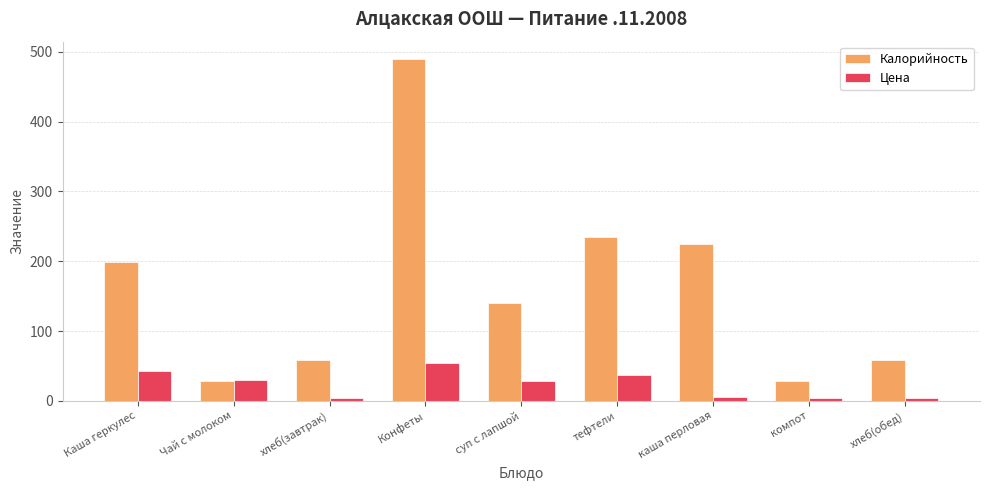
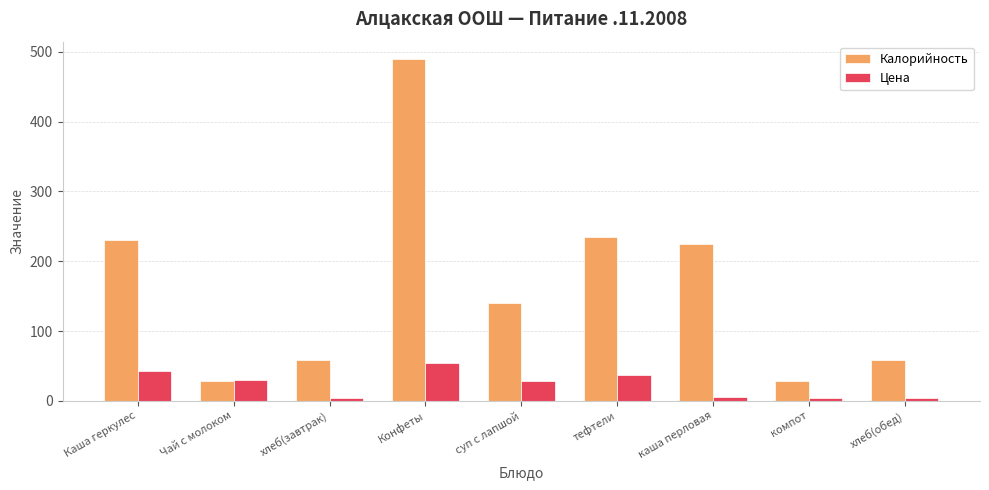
  {
    "Калорийность": {
-     "Каша геркулес": 200,
+     "Каша геркулес": 230,
      "Чай с молоком": 30,
      "хлеб(завтрак)": 60,
      "Конфеты": 490,
      "суп с лапшой": 140,
      "тефтели": 230,
      "каша перловая": 220,
      "компот": 30,
      "хлеб(обед)": 60
    },
    "Цена": {
      "Каша геркулес": 40,
      "Чай с молоком": 30,
      "хлеб(завтрак)": 0,
      "Конфеты": 50,
      "суп с лапшой": 30,
      "тефтели": 40,
      "каша перловая": 10,
      "компот": 0,
      "хлеб(обед)": 0
    }
  }
